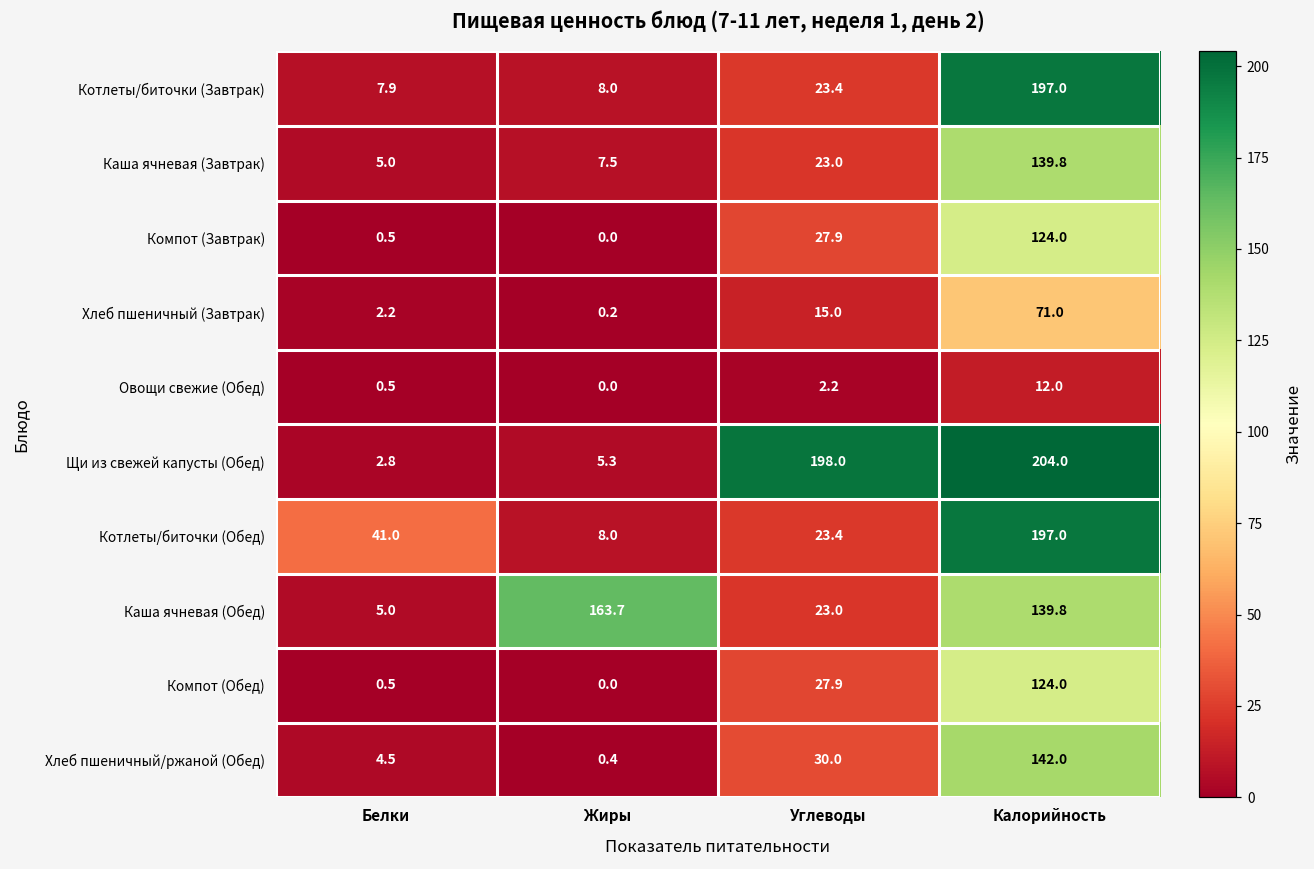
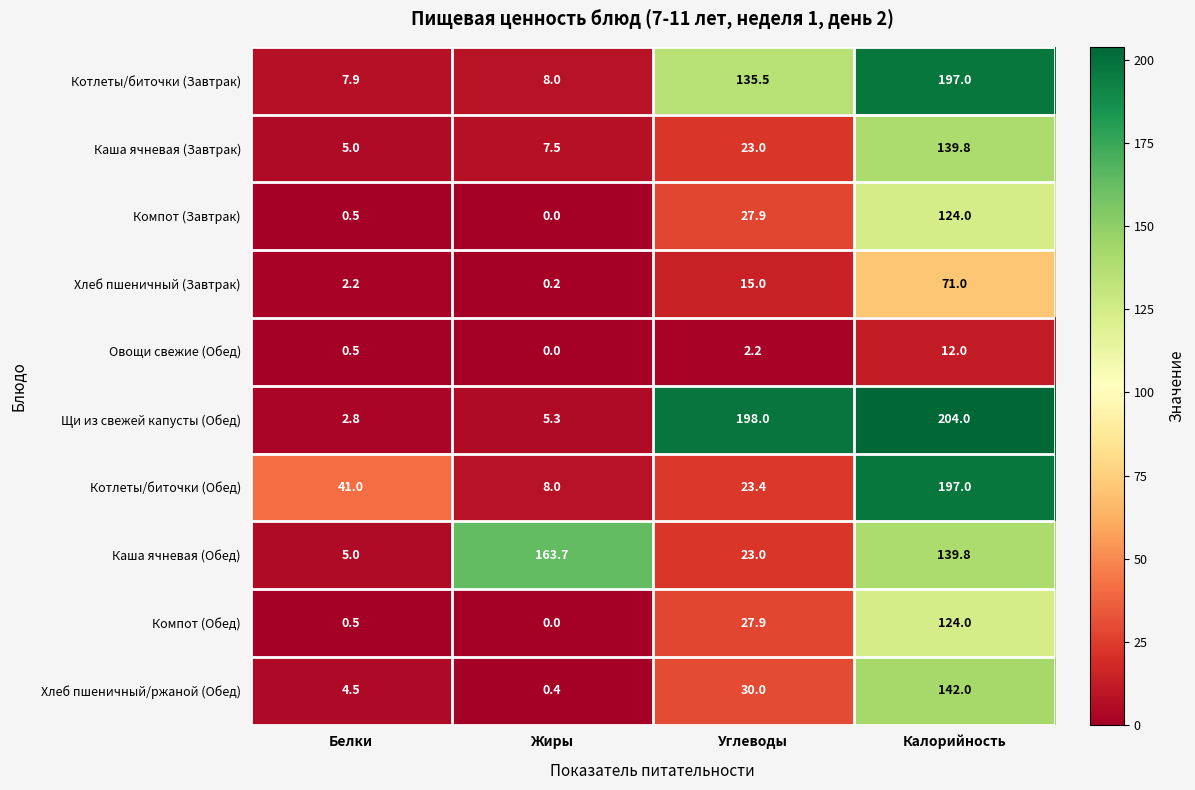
  {
    "Котлеты/биточки (Завтрак)": {
      "Белки": 7.9,
      "Жиры": 8.0,
-     "Углеводы": 23.4,
+     "Углеводы": 135.5,
      "Калорийность": 197.0
    },
    "Каша ячневая (Завтрак)": {
      "Белки": 5.0,
      "Жиры": 7.5,
      "Углеводы": 23.0,
      "Калорийность": 139.8
    },
    "Компот (Завтрак)": {
      "Белки": 0.5,
      "Жиры": 0.0,
      "Углеводы": 27.9,
      "Калорийность": 124.0
    },
    "Хлеб пшеничный (Завтрак)": {
      "Белки": 2.2,
      "Жиры": 0.2,
      "Углеводы": 15.0,
      "Калорийность": 71.0
    },
    "Овощи свежие (Обед)": {
      "Белки": 0.5,
      "Жиры": 0.0,
      "Углеводы": 2.2,
      "Калорийность": 12.0
    },
    "Щи из свежей капусты (Обед)": {
      "Белки": 2.8,
      "Жиры": 5.3,
      "Углеводы": 198.0,
      "Калорийность": 204.0
    },
    "Котлеты/биточки (Обед)": {
      "Белки": 41.0,
      "Жиры": 8.0,
      "Углеводы": 23.4,
      "Калорийность": 197.0
    },
    "Каша ячневая (Обед)": {
      "Белки": 5.0,
      "Жиры": 163.7,
      "Углеводы": 23.0,
      "Калорийность": 139.8
    },
    "Компот (Обед)": {
      "Белки": 0.5,
      "Жиры": 0.0,
      "Углеводы": 27.9,
      "Калорийность": 124.0
    },
    "Хлеб пшеничный/ржаной (Обед)": {
      "Белки": 4.5,
      "Жиры": 0.4,
      "Углеводы": 30.0,
      "Калорийность": 142.0
    }
  }
